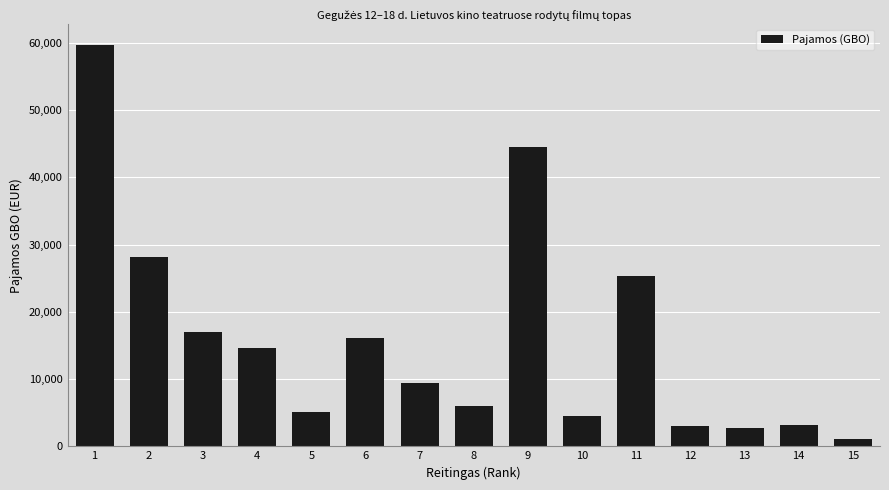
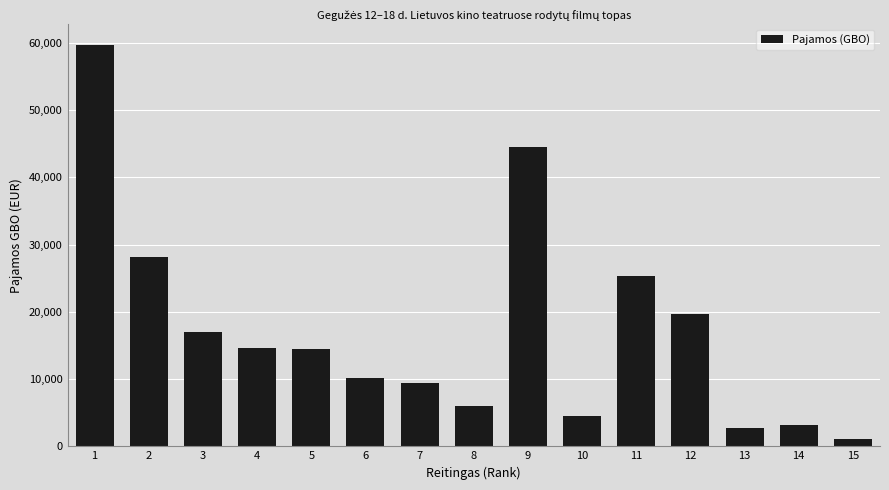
  {
    "1": "60,000",
    "2": "28,000",
    "3": "17,000",
    "4": "15,000",
-   "5": "5,000",
-   "6": "16,000",
+   "5": "14,000",
+   "6": "10,000",
    "7": "9,000",
    "8": "6,000",
    "9": "45,000",
    "10": "4,000",
    "11": "25,000",
-   "12": "3,000",
+   "12": "20,000",
    "13": "3,000",
    "14": "3,000",
    "15": "1,000"
  }
